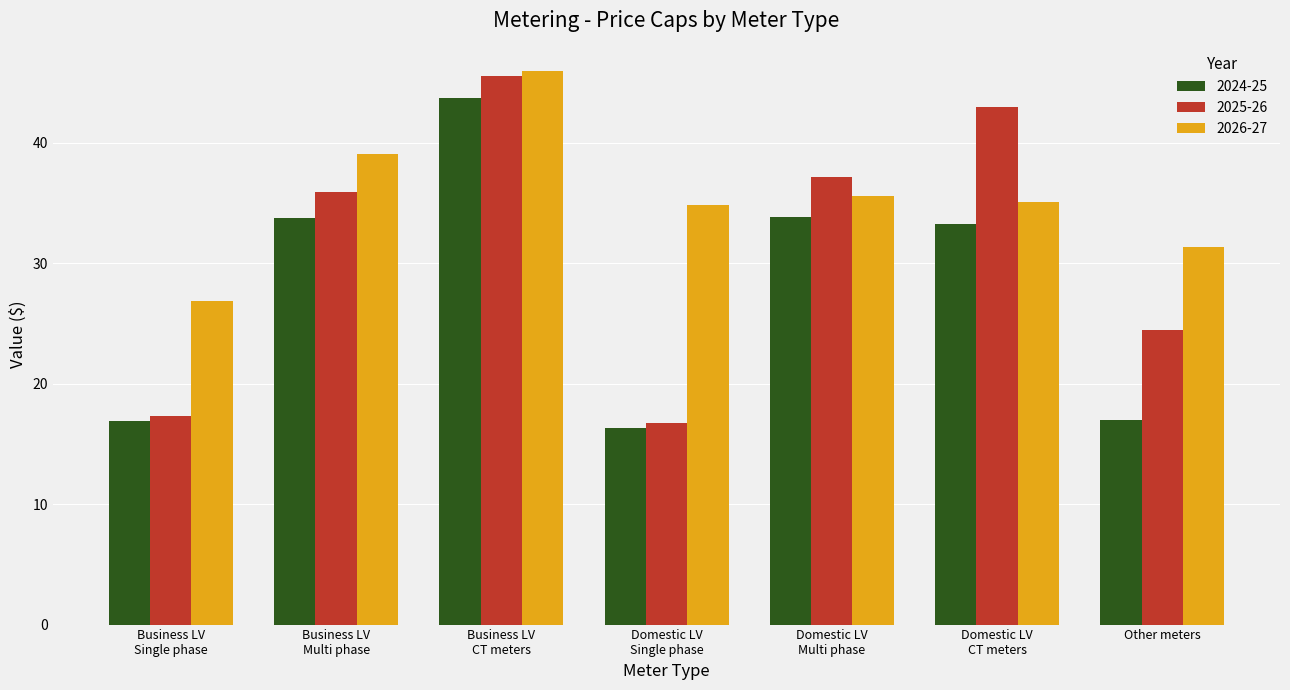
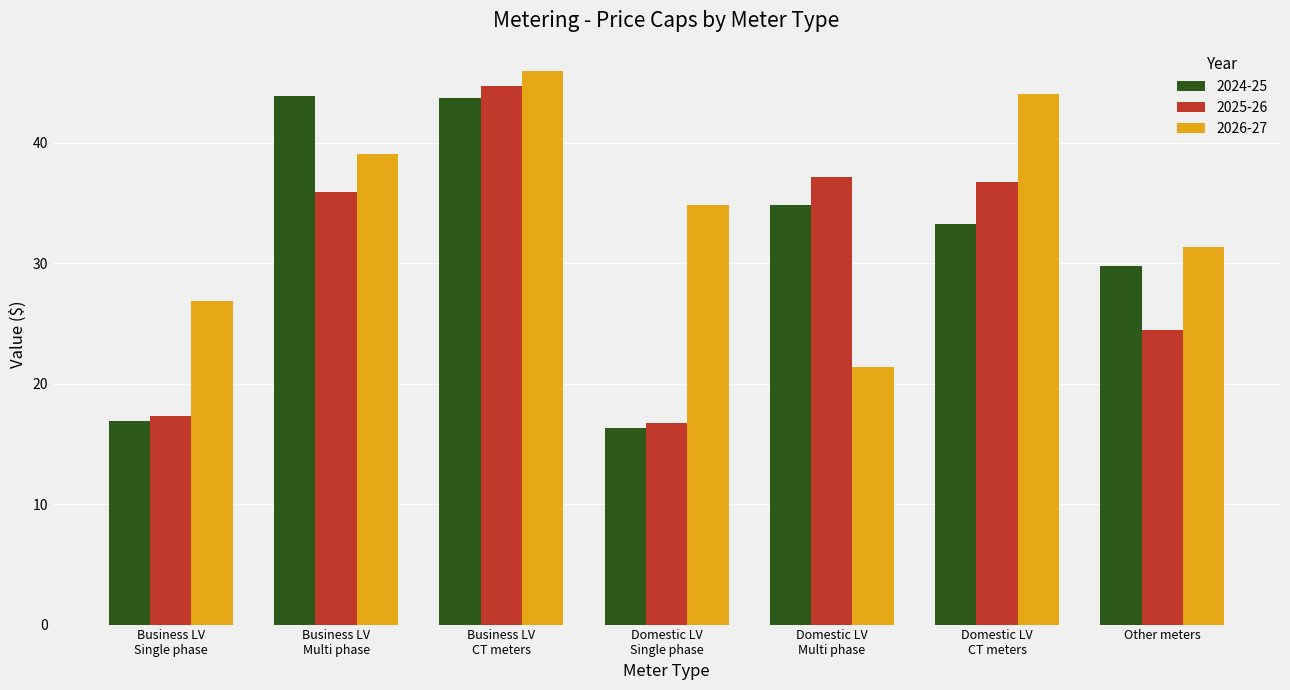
  {
    "2024-25": {
      "Business LV Single phase": 16.9,
-     "Business LV Multi phase": 33.8,
+     "Business LV Multi phase": 43.9,
      "Business LV CT meters": 43.7,
      "Domestic LV Single phase": 16.3,
-     "Domestic LV Multi phase": 33.9,
+     "Domestic LV Multi phase": 34.8,
      "Domestic LV CT meters": 33.2,
-     "Other meters": 17.0
+     "Other meters": 29.8
    },
    "2025-26": {
      "Business LV Single phase": 17.3,
      "Business LV Multi phase": 35.9,
-     "Business LV CT meters": 45.6,
+     "Business LV CT meters": 44.8,
      "Domestic LV Single phase": 16.7,
      "Domestic LV Multi phase": 37.2,
-     "Domestic LV CT meters": 42.9,
+     "Domestic LV CT meters": 36.7,
      "Other meters": 24.4
    },
    "2026-27": {
      "Business LV Single phase": 26.9,
      "Business LV Multi phase": 39.0,
      "Business LV CT meters": 45.9,
      "Domestic LV Single phase": 34.8,
-     "Domestic LV Multi phase": 35.6,
-     "Domestic LV CT meters": 35.1,
+     "Domestic LV Multi phase": 21.4,
+     "Domestic LV CT meters": 44.1,
      "Other meters": 31.3
    }
  }
